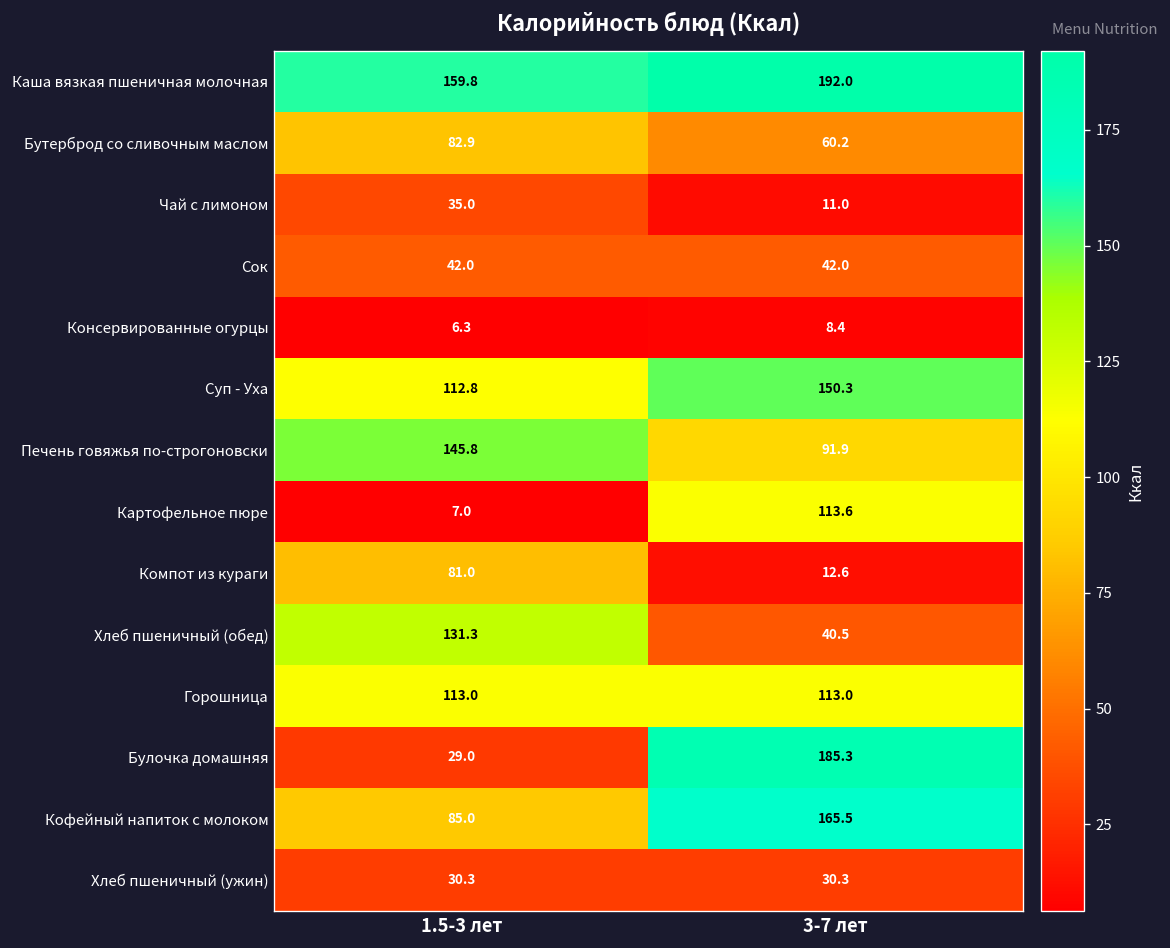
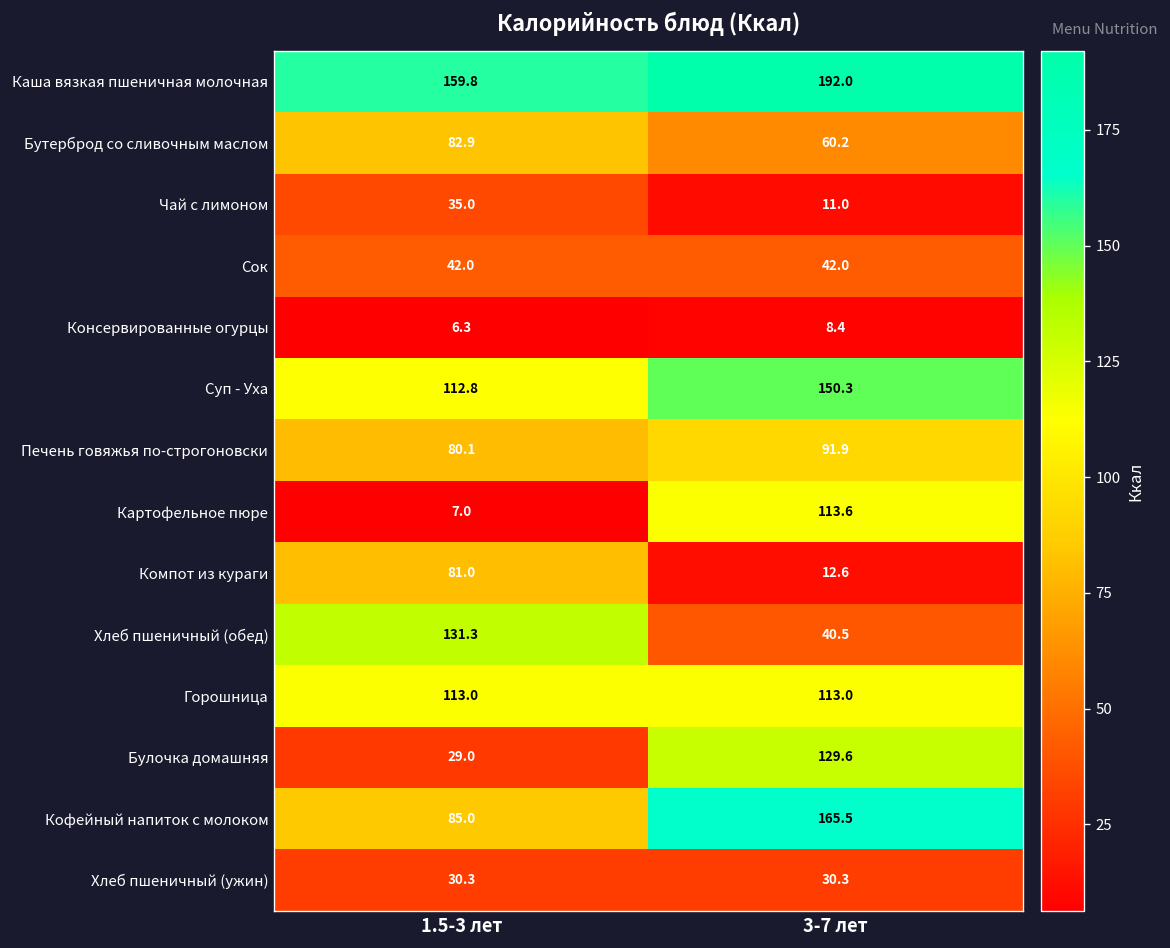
  {
    "Каша вязкая пшеничная молочная": {
      "1.5-3 лет": 159.8,
      "3-7 лет": 192.0
    },
    "Бутерброд со сливочным маслом": {
      "1.5-3 лет": 82.9,
      "3-7 лет": 60.2
    },
    "Чай с лимоном": {
      "1.5-3 лет": 35.0,
      "3-7 лет": 11.0
    },
    "Сок": {
      "1.5-3 лет": 42.0,
      "3-7 лет": 42.0
    },
    "Консервированные огурцы": {
      "1.5-3 лет": 6.3,
      "3-7 лет": 8.4
    },
    "Суп - Уха": {
      "1.5-3 лет": 112.8,
      "3-7 лет": 150.3
    },
    "Печень говяжья по-строгоновски": {
-     "1.5-3 лет": 145.8,
+     "1.5-3 лет": 80.1,
      "3-7 лет": 91.9
    },
    "Картофельное пюре": {
      "1.5-3 лет": 7.0,
      "3-7 лет": 113.6
    },
    "Компот из кураги": {
      "1.5-3 лет": 81.0,
      "3-7 лет": 12.6
    },
    "Хлеб пшеничный (обед)": {
      "1.5-3 лет": 131.3,
      "3-7 лет": 40.5
    },
    "Горошница": {
      "1.5-3 лет": 113.0,
      "3-7 лет": 113.0
    },
    "Булочка домашняя": {
      "1.5-3 лет": 29.0,
-     "3-7 лет": 185.3
+     "3-7 лет": 129.6
    },
    "Кофейный напиток с молоком": {
      "1.5-3 лет": 85.0,
      "3-7 лет": 165.5
    },
    "Хлеб пшеничный (ужин)": {
      "1.5-3 лет": 30.3,
      "3-7 лет": 30.3
    }
  }
